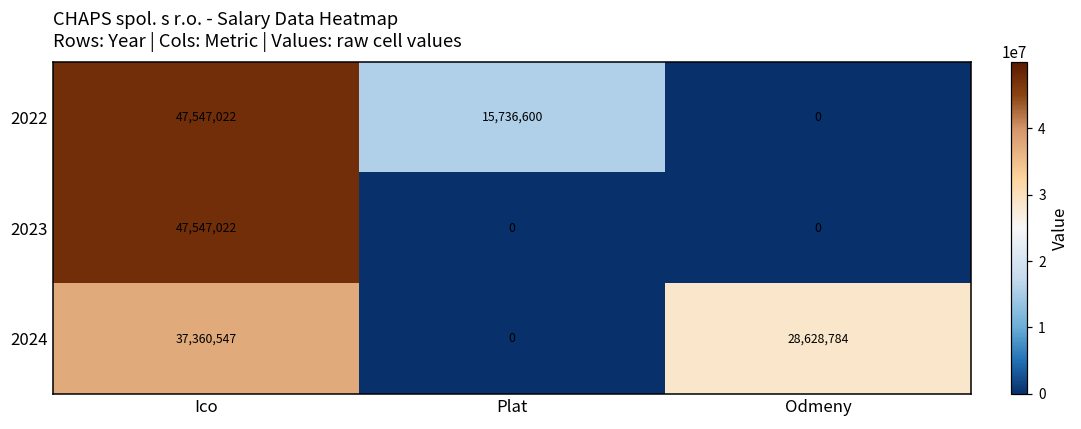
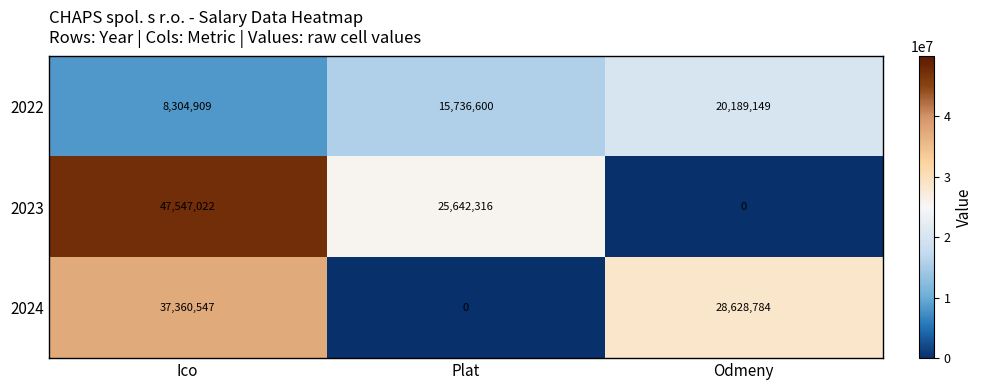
  {
    "2022": {
-     "Ico": "47,547,022",
+     "Ico": "8,304,909",
      "Plat": "15,736,600",
-     "Odmeny": "0"
+     "Odmeny": "20,189,149"
    },
    "2023": {
      "Ico": "47,547,022",
-     "Plat": "0",
+     "Plat": "25,642,316",
      "Odmeny": "0"
    },
    "2024": {
      "Ico": "37,360,547",
      "Plat": "0",
      "Odmeny": "28,628,784"
    }
  }
